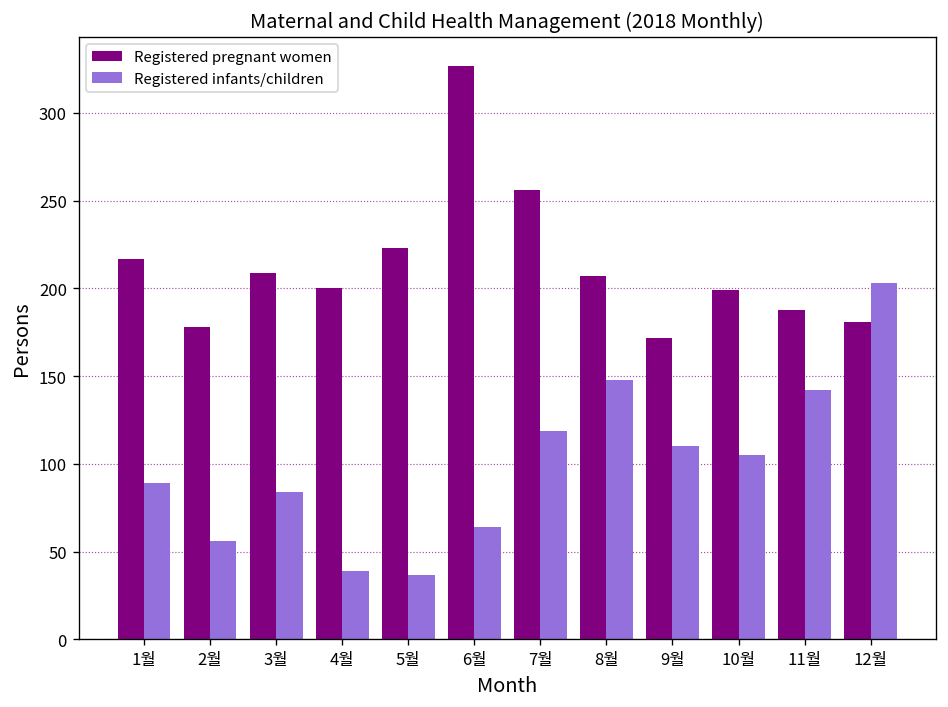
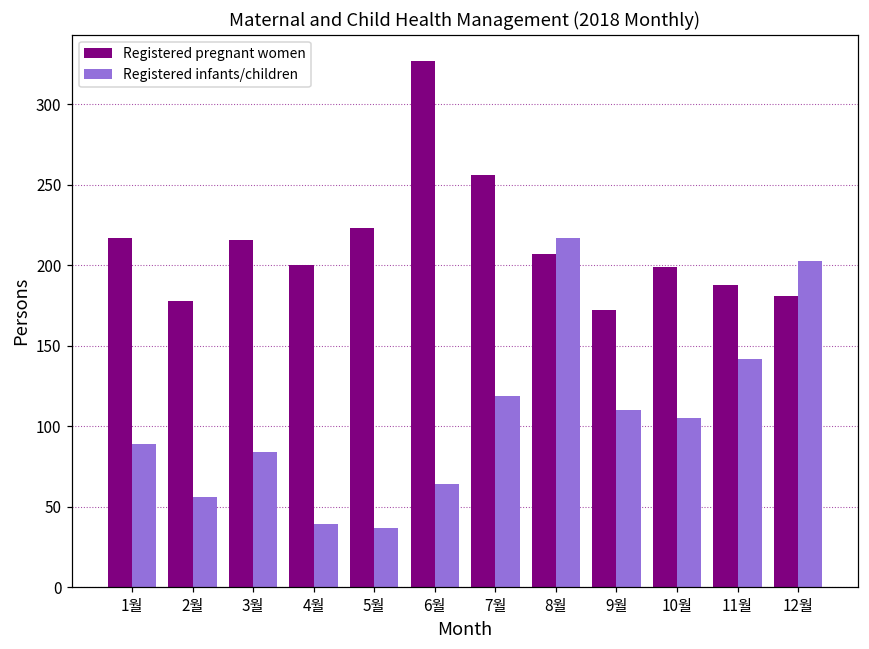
  {
    "Registered pregnant women": {
      "1월": 217,
      "2월": 178,
-     "3월": 209,
+     "3월": 216,
      "4월": 200,
      "5월": 223,
      "6월": 327,
      "7월": 256,
      "8월": 207,
      "9월": 172,
      "10월": 199,
      "11월": 188,
      "12월": 181
    },
    "Registered infants/children": {
      "1월": 89,
      "2월": 56,
      "3월": 84,
      "4월": 39,
      "5월": 37,
      "6월": 64,
      "7월": 119,
-     "8월": 148,
+     "8월": 217,
      "9월": 110,
      "10월": 105,
      "11월": 142,
      "12월": 203
    }
  }
